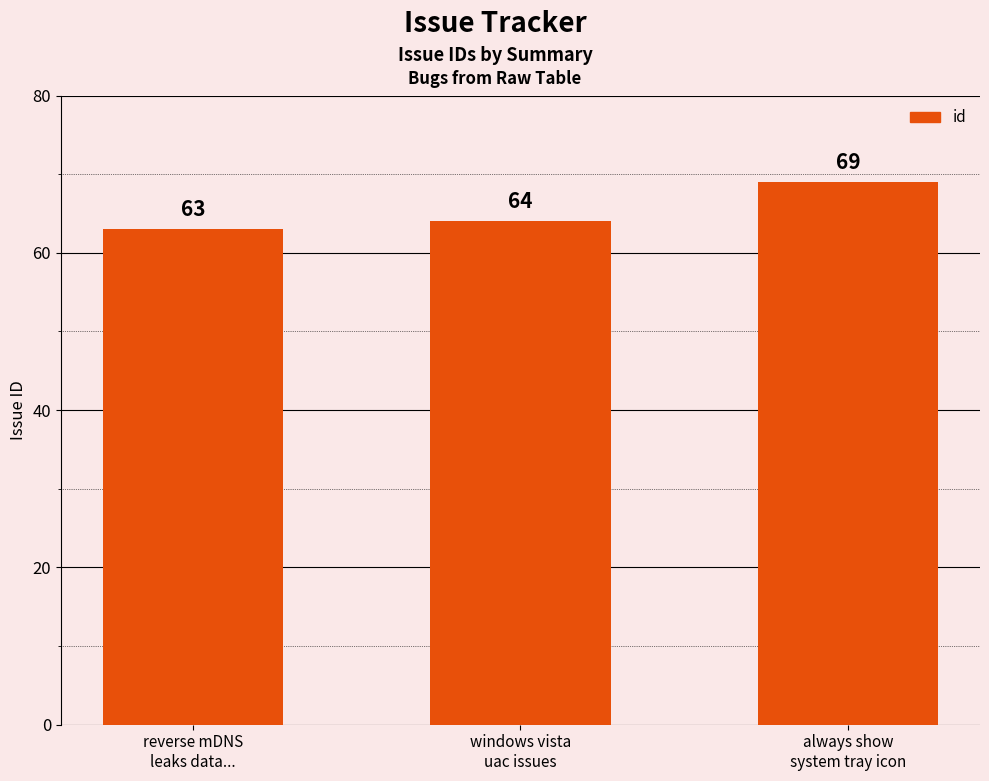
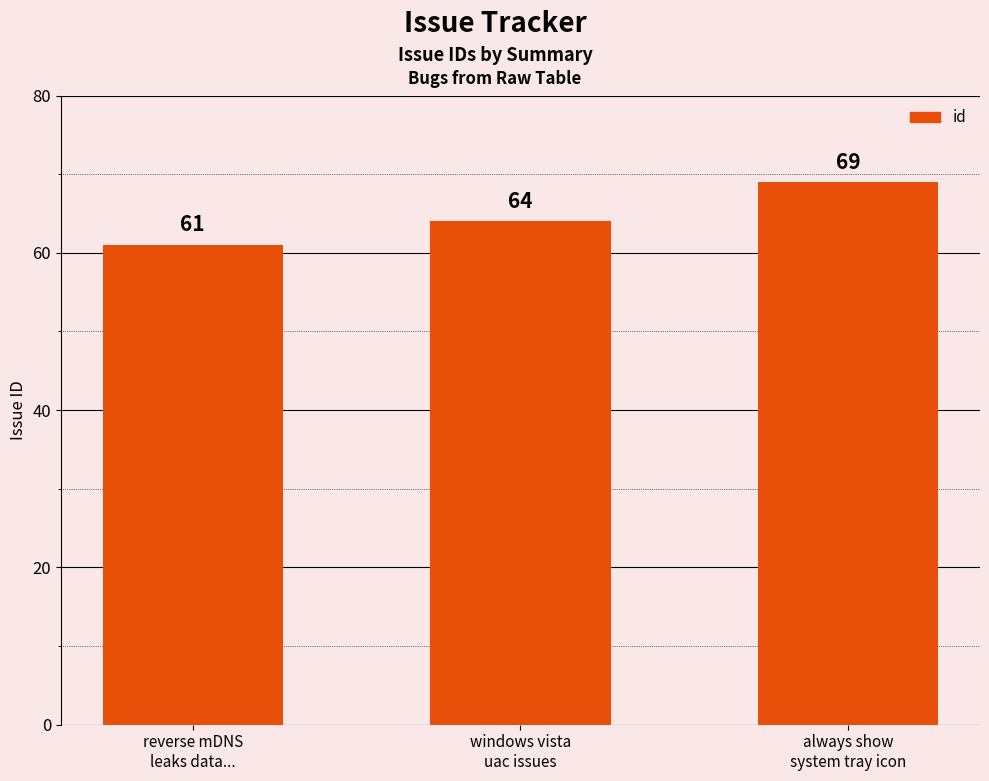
  {
-   "reverse mDNS leaks data...": 63,
+   "reverse mDNS leaks data...": 61,
    "windows vista uac issues": 64,
    "always show system tray icon": 69
  }
